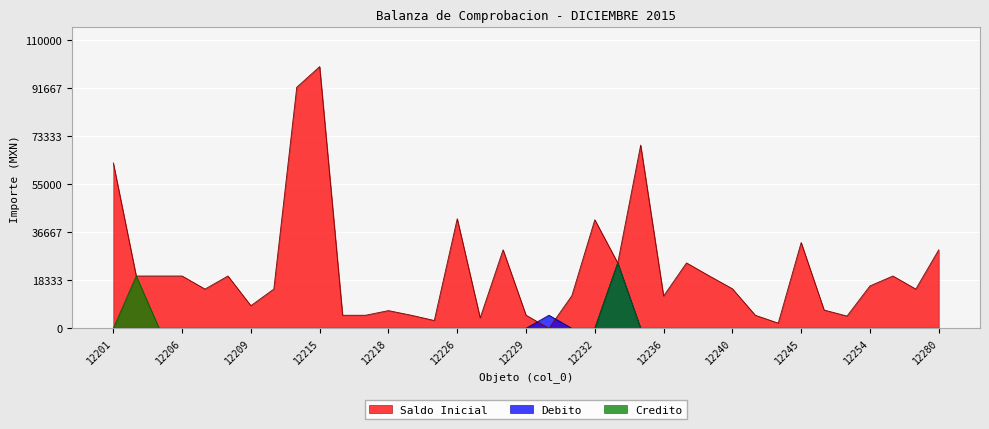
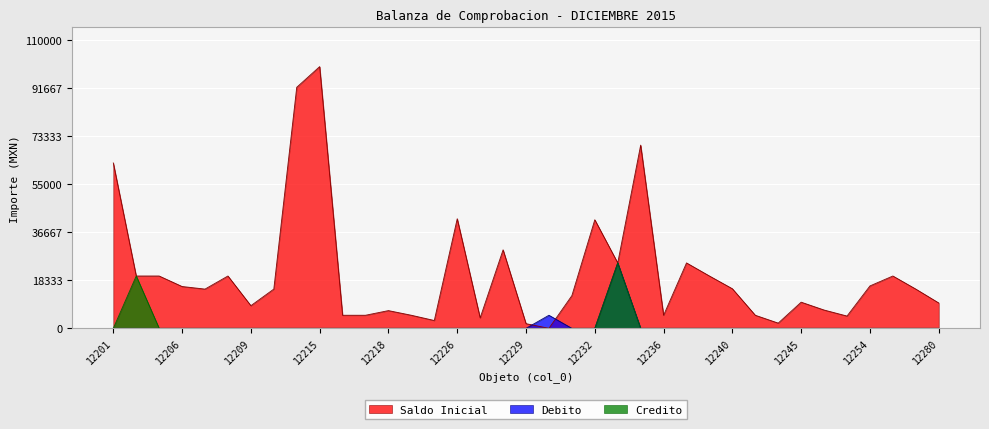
  {
    "Saldo Inicial": {
      "12201": 63000,
-     "12206": 20000,
+     "12206": 16000,
      "12209": 9000,
      "12215": 100000,
      "12218": 7000,
      "12226": 42000,
-     "12229": 5000,
+     "12229": 2000,
      "12232": 41000,
-     "12236": 12000,
+     "12236": 5000,
      "12240": 15000,
-     "12245": 33000,
+     "12245": 10000,
      "12254": 16000,
-     "12280": 30000
+     "12280": 10000
    }
  }
